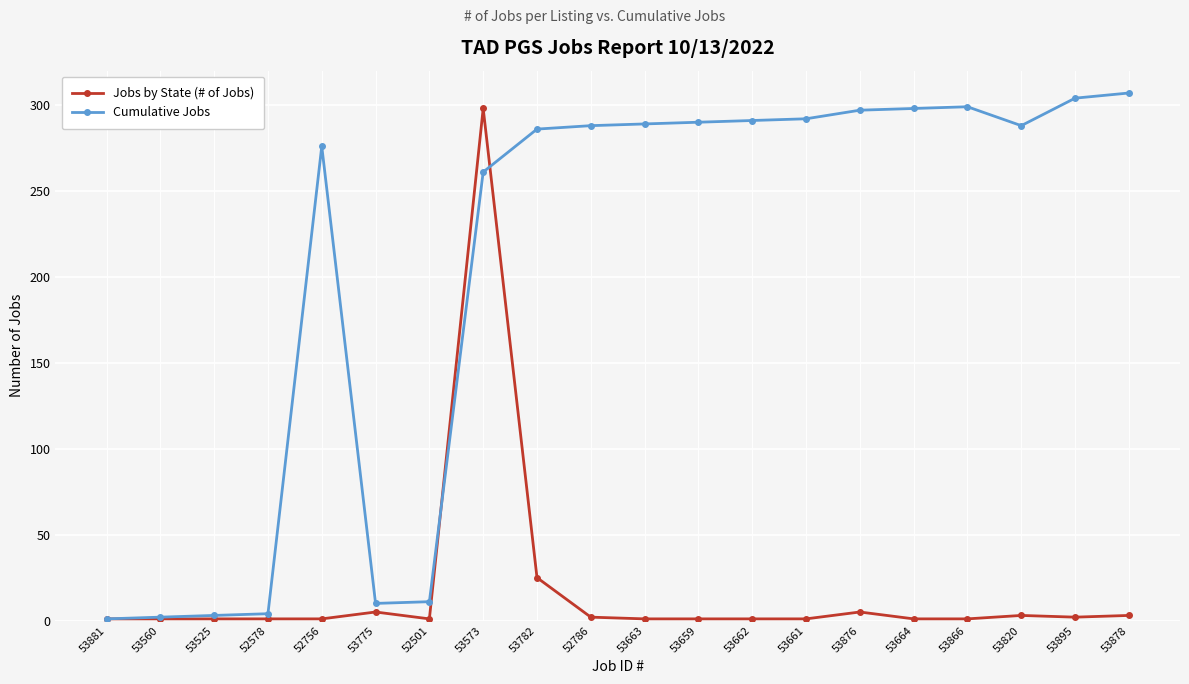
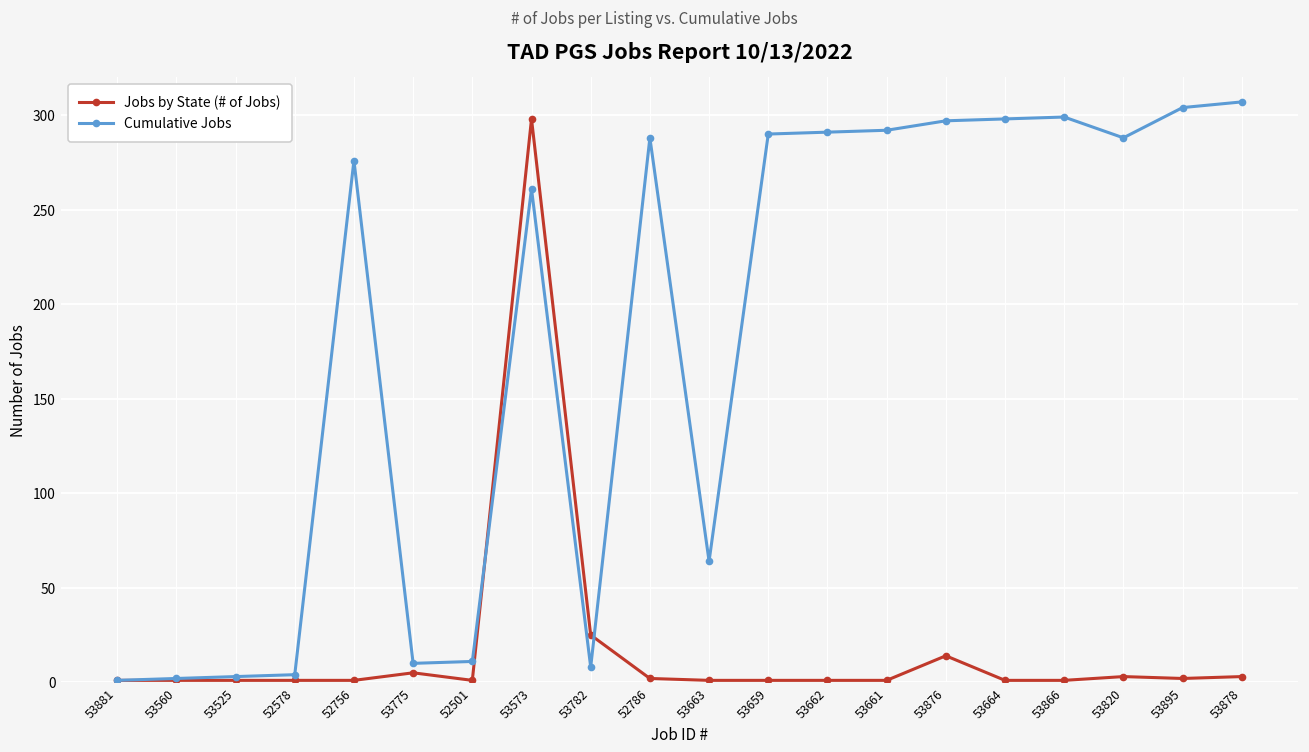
  {
    "Jobs by State (# of Jobs)": {
      "53525": 1,
      "52578": 1,
      "52756": 1,
      "53775": 5,
      "52501": 1,
      "53573": 298,
      "53782": 25,
      "52786": 2,
      "53663": 1,
      "53659": 1,
      "53662": 1,
      "53661": 1,
-     "53876": 5,
+     "53876": 14,
      "53664": 1,
      "53866": 1,
      "53820": 3,
      "53895": 2,
      "53878": 3
    },
    "Cumulative Jobs": {
      "53525": 3,
      "52578": 4,
      "52756": 276,
      "53775": 10,
      "52501": 11,
      "53573": 261,
-     "53782": 286,
+     "53782": 8,
      "52786": 288,
-     "53663": 289,
+     "53663": 64,
      "53659": 290,
      "53662": 291,
      "53661": 292,
      "53876": 297,
      "53664": 298,
      "53866": 299,
      "53820": 288,
      "53895": 304,
      "53878": 307
    }
  }
